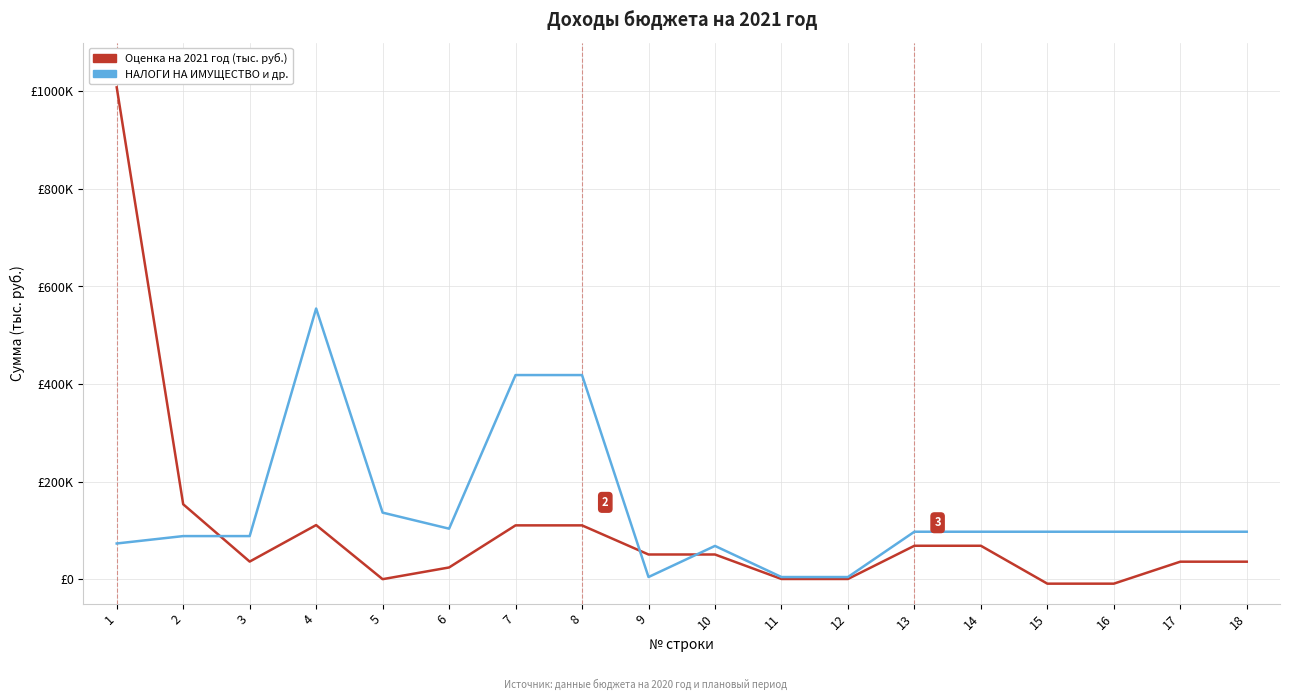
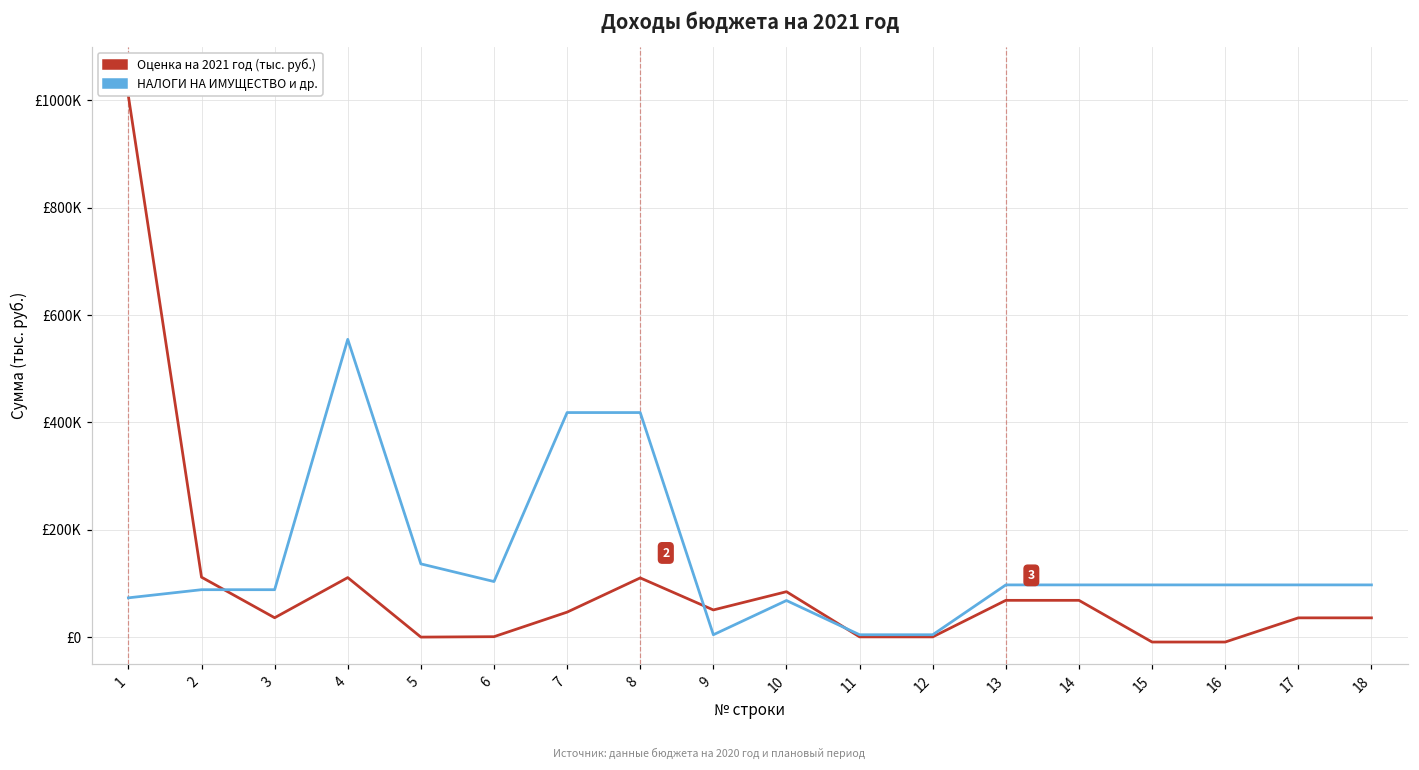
  {
    "Оценка на 2021 год (тыс. руб.)": {
      "1": "£1010000",
-     "2": "£150000",
+     "2": "£110000",
      "3": "£40000",
      "4": "£110000",
      "5": "£0",
-     "6": "£20000",
-     "7": "£110000",
+     "6": "£0",
+     "7": "£50000",
      "8": "£110000",
      "9": "£50000",
-     "10": "£50000",
+     "10": "£80000",
      "13": "£70000",
      "14": "£70000",
      "15": "£-10000",
      "16": "£-10000",
      "17": "£40000",
      "18": "£40000"
    },
    "НАЛОГИ НА ИМУЩЕСТВО и др.": {
      "1": "£70000",
      "2": "£90000",
      "3": "£90000",
      "4": "£550000",
      "5": "£140000",
      "6": "£100000",
      "7": "£420000",
      "8": "£420000",
      "9": "£0",
      "10": "£70000",
      "14": "£100000",
      "15": "£100000",
      "16": "£100000",
      "17": "£100000",
      "18": "£100000"
    }
  }
